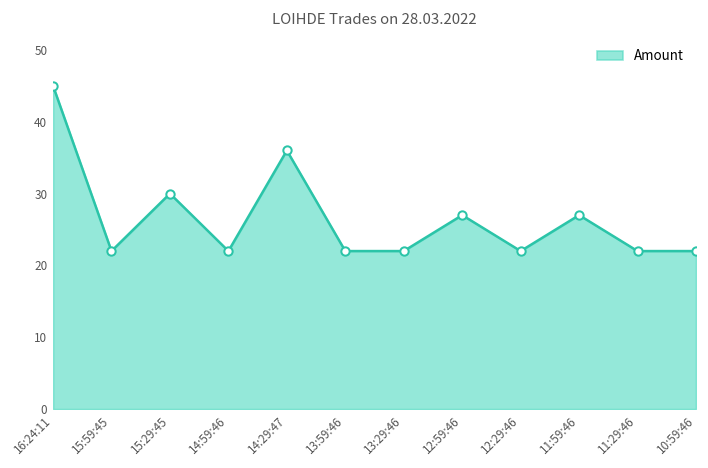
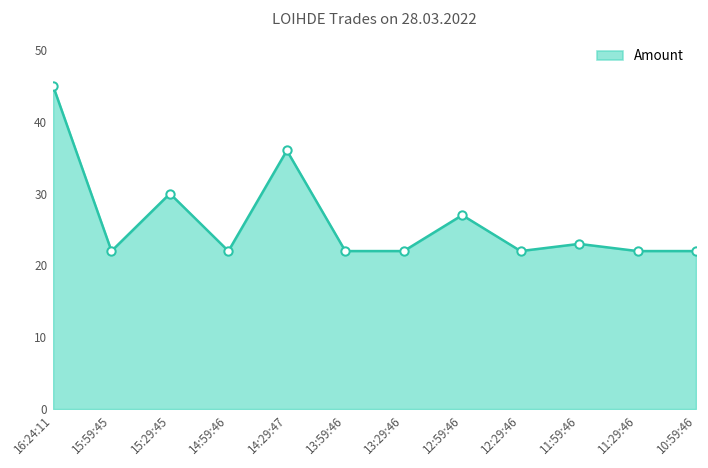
  {
    "16:24:11": 45,
    "15:59:45": 22,
    "15:29:45": 30,
    "14:59:46": 22,
    "14:29:47": 36,
    "13:59:46": 22,
    "13:29:46": 22,
    "12:59:46": 27,
    "12:29:46": 22,
-   "11:59:46": 27,
+   "11:59:46": 23,
    "11:29:46": 22,
    "10:59:46": 22
  }
